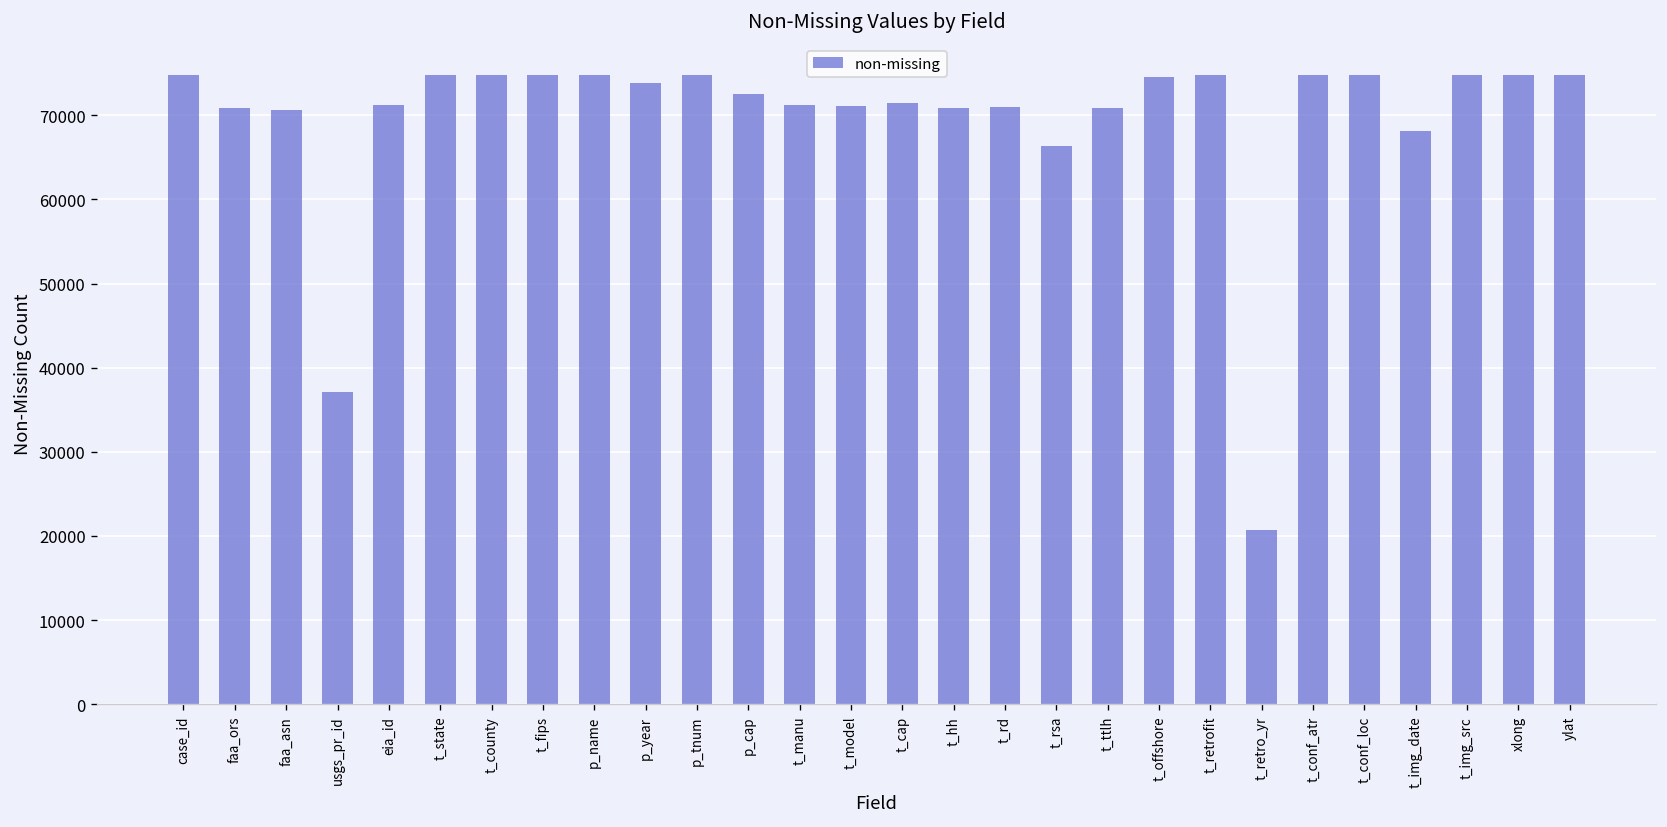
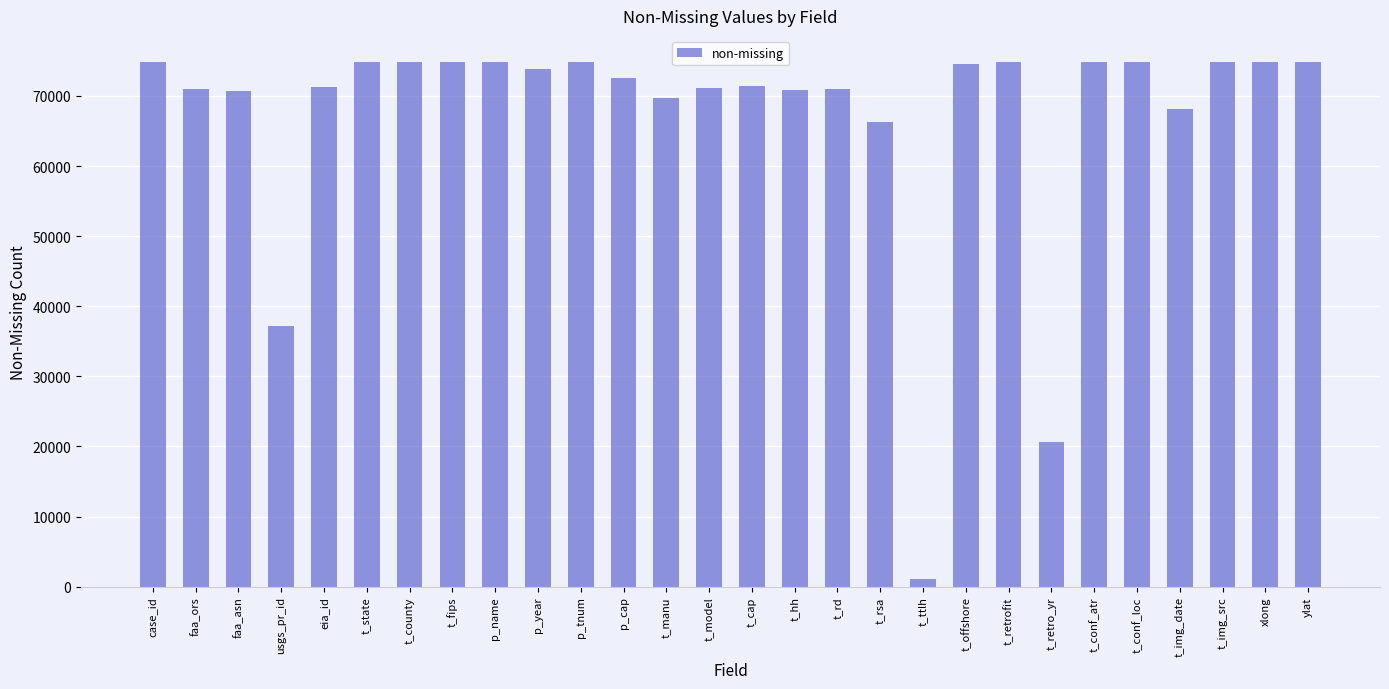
  {
    "case_id": 75000,
    "faa_ors": 71000,
    "faa_asn": 71000,
    "usgs_pr_id": 37000,
    "eia_id": 71000,
    "t_state": 75000,
    "t_county": 75000,
    "t_fips": 75000,
    "p_name": 75000,
    "p_year": 74000,
    "p_tnum": 75000,
    "p_cap": 73000,
-   "t_manu": 71000,
+   "t_manu": 70000,
    "t_model": 71000,
    "t_cap": 71000,
    "t_hh": 71000,
    "t_rd": 71000,
    "t_rsa": 66000,
-   "t_ttlh": 71000,
+   "t_ttlh": 1000,
    "t_offshore": 75000,
    "t_retrofit": 75000,
    "t_retro_yr": 21000,
    "t_conf_atr": 75000,
    "t_conf_loc": 75000,
    "t_img_date": 68000,
    "t_img_src": 75000,
    "xlong": 75000,
    "ylat": 75000
  }
